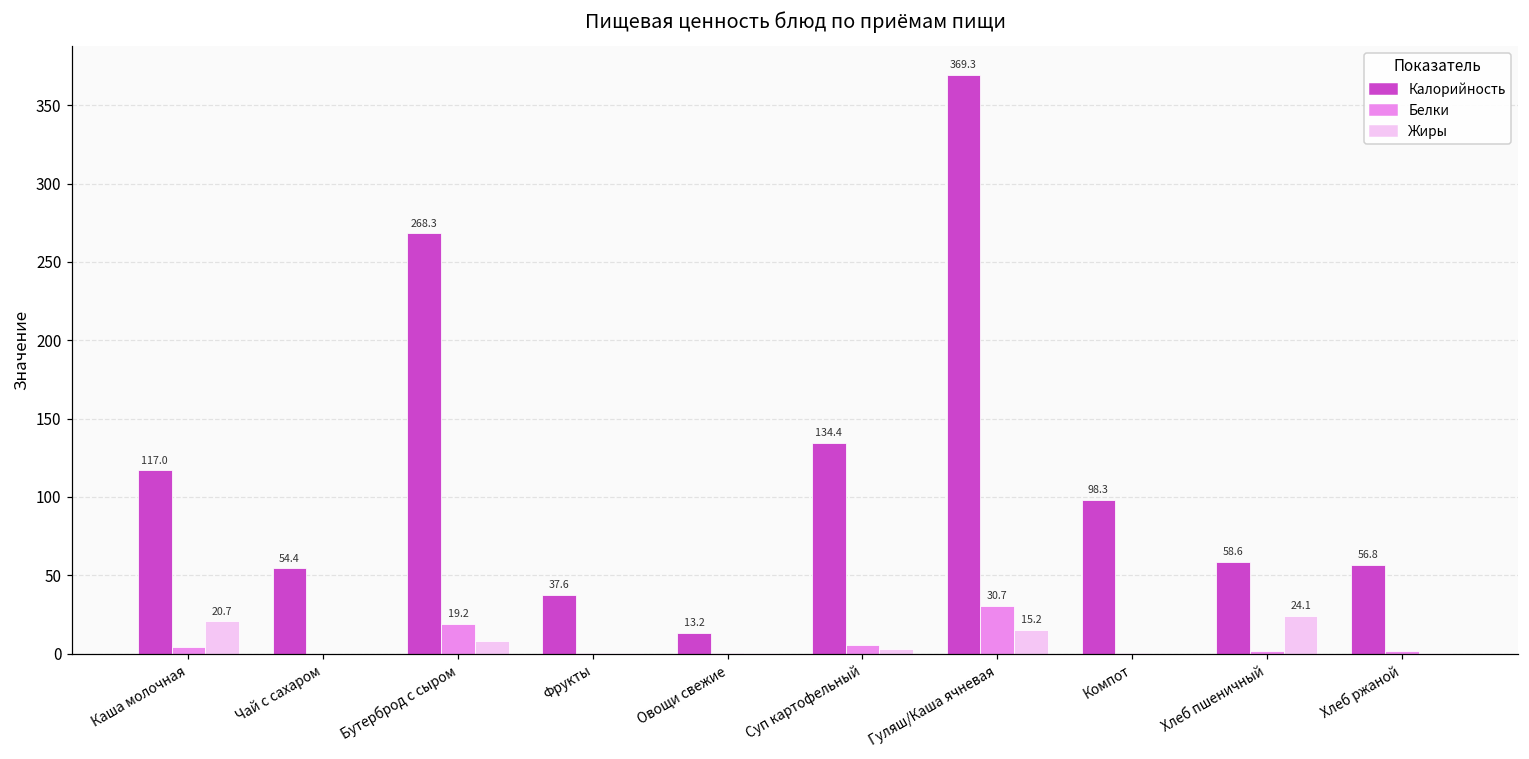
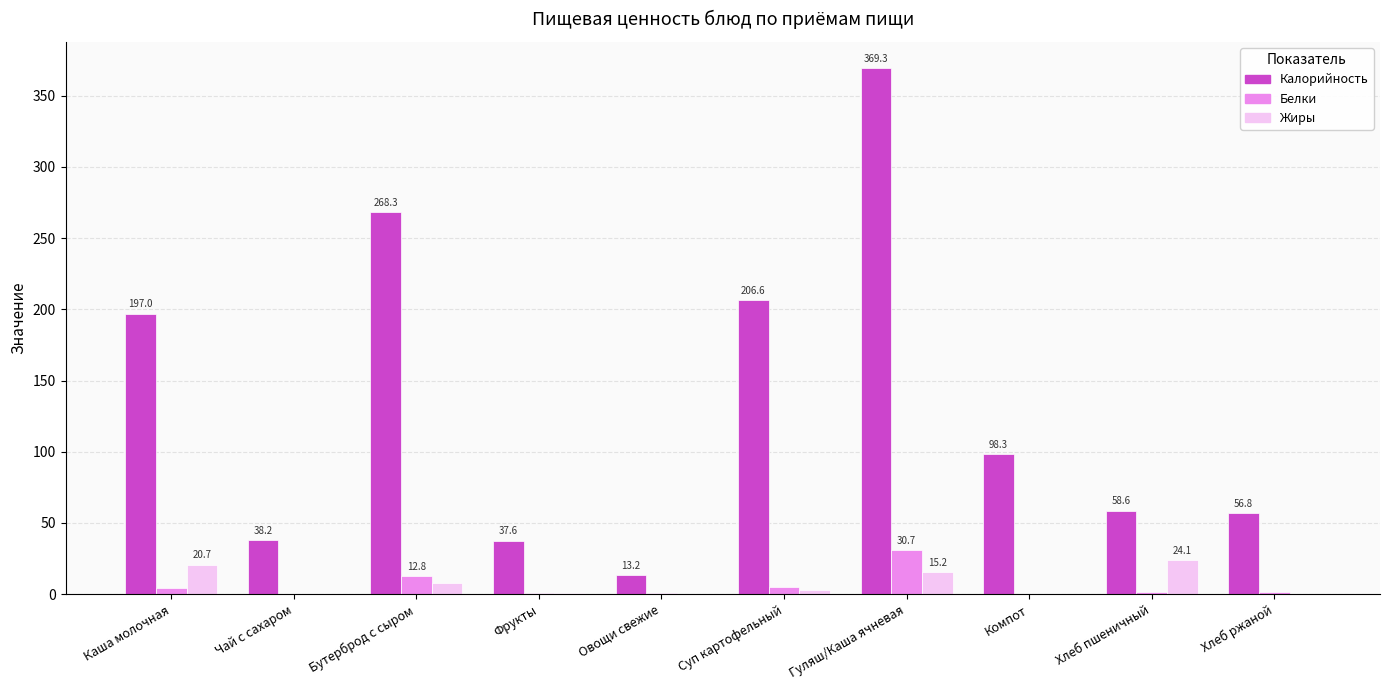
  {
    "Калорийность": {
-     "Каша молочная": 117.0,
-     "Чай с сахаром": 54.4,
+     "Каша молочная": 197.0,
+     "Чай с сахаром": 38.2,
      "Бутерброд с сыром": 268.3,
      "Фрукты": 37.6,
      "Овощи свежие": 13.2,
-     "Суп картофельный": 134.4,
+     "Суп картофельный": 206.6,
      "Гуляш/Каша ячневая": 369.3,
      "Компот": 98.3,
      "Хлеб пшеничный": 58.6,
      "Хлеб ржаной": 56.8
    },
    "Белки": {
-     "Бутерброд с сыром": 19.2,
+     "Бутерброд с сыром": 12.8,
      "Гуляш/Каша ячневая": 30.7
    },
    "Жиры": {
      "Каша молочная": 20.7,
      "Гуляш/Каша ячневая": 15.2,
      "Хлеб пшеничный": 24.1
    }
  }
